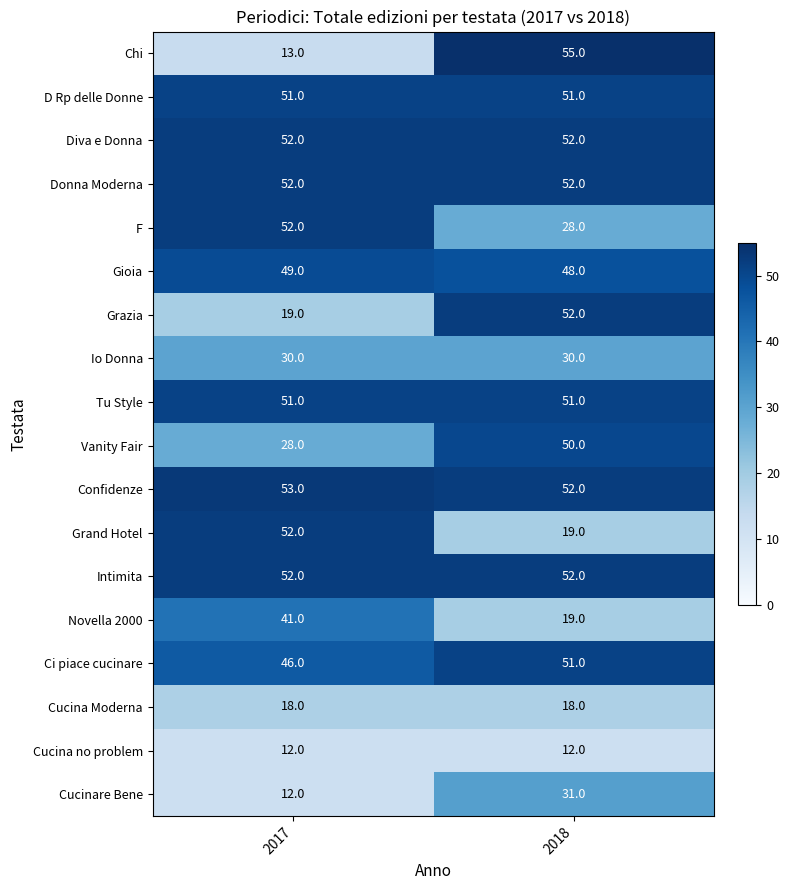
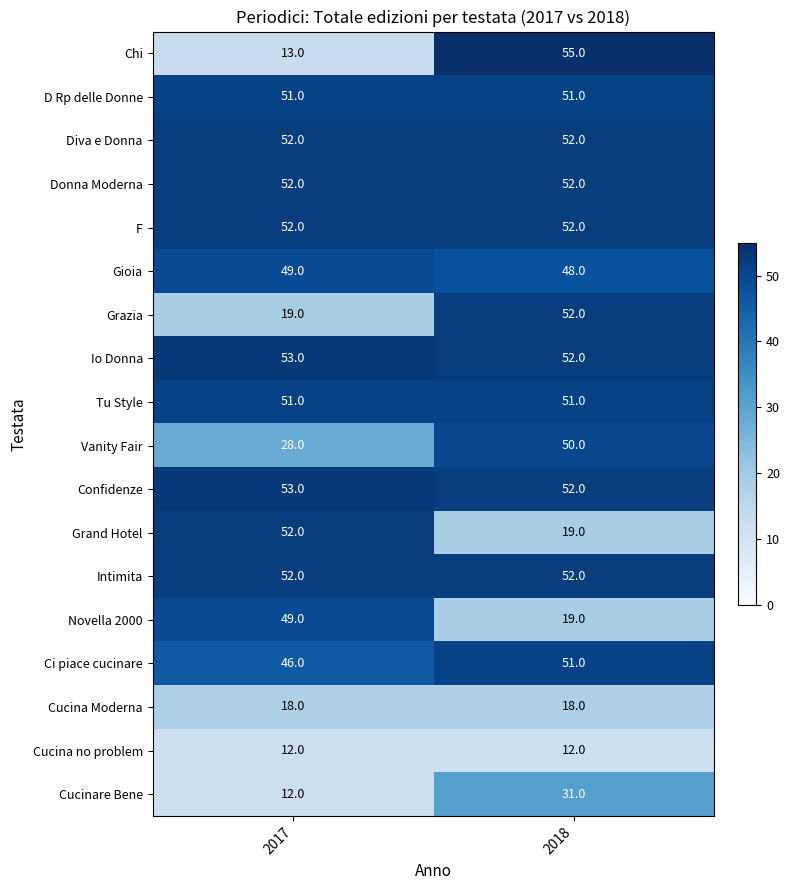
  {
    "Chi": {
      "2017": 13.0,
      "2018": 55.0
    },
    "D Rp delle Donne": {
      "2017": 51.0,
      "2018": 51.0
    },
    "Diva e Donna": {
      "2017": 52.0,
      "2018": 52.0
    },
    "Donna Moderna": {
      "2017": 52.0,
      "2018": 52.0
    },
    "F": {
      "2017": 52.0,
-     "2018": 28.0
+     "2018": 52.0
    },
    "Gioia": {
      "2017": 49.0,
      "2018": 48.0
    },
    "Grazia": {
      "2017": 19.0,
      "2018": 52.0
    },
    "Io Donna": {
-     "2017": 30.0,
-     "2018": 30.0
+     "2017": 53.0,
+     "2018": 52.0
    },
    "Tu Style": {
      "2017": 51.0,
      "2018": 51.0
    },
    "Vanity Fair": {
      "2017": 28.0,
      "2018": 50.0
    },
    "Confidenze": {
      "2017": 53.0,
      "2018": 52.0
    },
    "Grand Hotel": {
      "2017": 52.0,
      "2018": 19.0
    },
    "Intimita": {
      "2017": 52.0,
      "2018": 52.0
    },
    "Novella 2000": {
-     "2017": 41.0,
+     "2017": 49.0,
      "2018": 19.0
    },
    "Ci piace cucinare": {
      "2017": 46.0,
      "2018": 51.0
    },
    "Cucina Moderna": {
      "2017": 18.0,
      "2018": 18.0
    },
    "Cucina no problem": {
      "2017": 12.0,
      "2018": 12.0
    },
    "Cucinare Bene": {
      "2017": 12.0,
      "2018": 31.0
    }
  }
